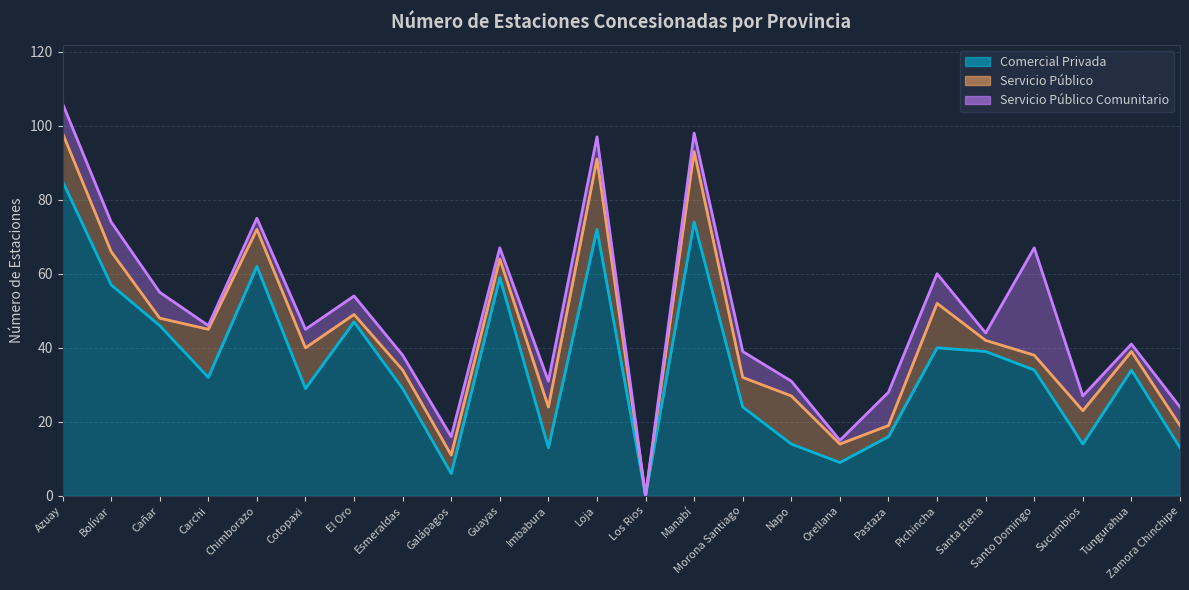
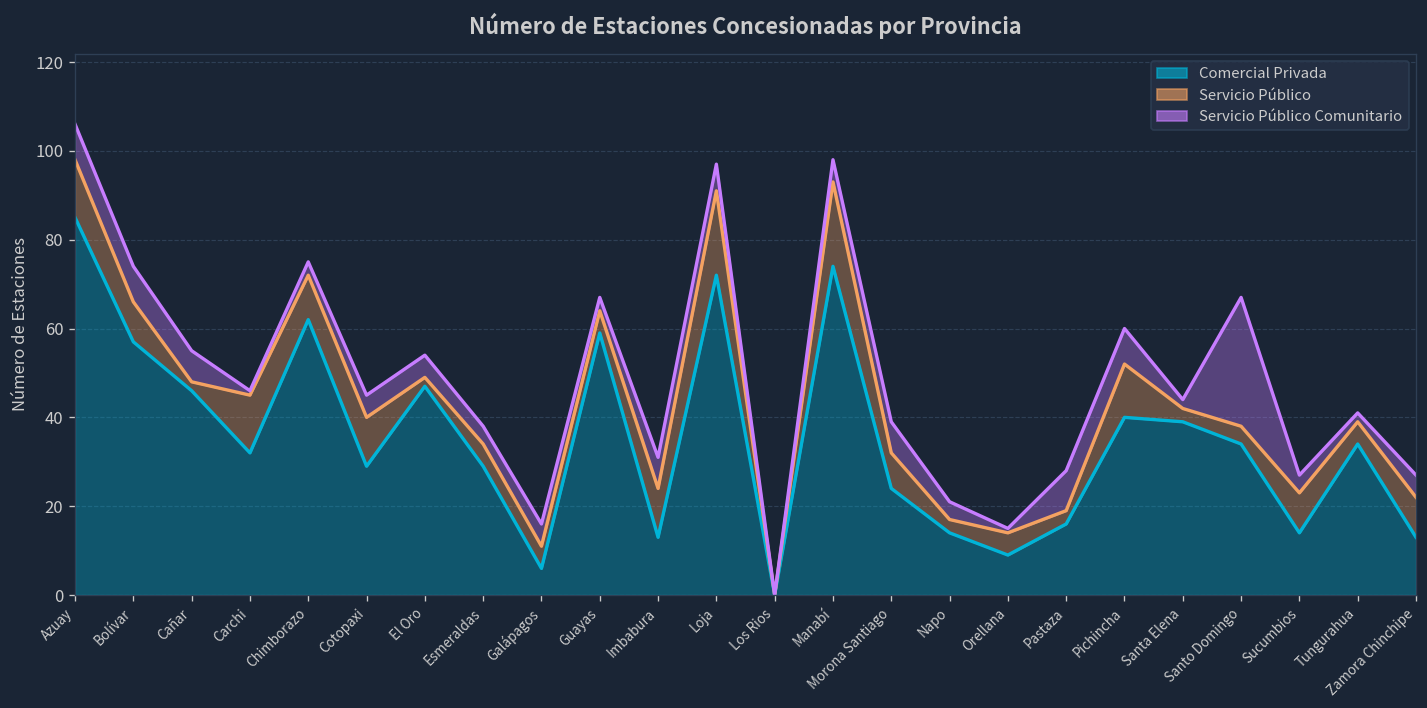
  {
    "Comercial Privada": {
      "Azuay": 85,
      "Bolívar": 57,
      "Cañar": 46,
      "Carchi": 32,
      "Chimborazo": 62,
      "Cotopaxi": 29,
      "El Oro": 47,
      "Esmeraldas": 29,
      "Galápagos": 6,
      "Guayas": 59,
      "Imbabura": 13,
      "Loja": 72,
      "Manabí": 74,
      "Morona Santiago": 24,
      "Napo": 14,
      "Orellana": 9,
      "Pastaza": 16,
      "Pichincha": 40,
      "Santa Elena": 39,
      "Santo Domingo": 34,
      "Sucumbios": 14,
      "Tungurahua": 34,
      "Zamora Chinchipe": 13
    },
    "Servicio Público": {
      "Azuay": 13,
      "Bolívar": 9,
      "Cañar": 2,
      "Carchi": 13,
      "Chimborazo": 10,
      "Cotopaxi": 11,
      "El Oro": 2,
      "Esmeraldas": 5,
      "Galápagos": 5,
      "Guayas": 5,
      "Imbabura": 11,
      "Loja": 19,
      "Manabí": 19,
      "Morona Santiago": 8,
-     "Napo": 13,
+     "Napo": 3,
      "Orellana": 5,
      "Pastaza": 3,
      "Pichincha": 12,
      "Santa Elena": 3,
      "Santo Domingo": 4,
      "Sucumbios": 9,
      "Tungurahua": 5,
-     "Zamora Chinchipe": 6
+     "Zamora Chinchipe": 9
    },
    "Servicio Público Comunitario": {
      "Azuay": 8,
      "Bolívar": 8,
      "Cañar": 7,
      "Carchi": 1,
      "Chimborazo": 3,
      "Cotopaxi": 5,
      "El Oro": 5,
      "Esmeraldas": 4,
      "Galápagos": 5,
      "Guayas": 3,
      "Imbabura": 7,
      "Loja": 6,
      "Manabí": 5,
      "Morona Santiago": 7,
      "Napo": 4,
      "Orellana": 1,
      "Pastaza": 9,
      "Pichincha": 8,
      "Santa Elena": 2,
      "Santo Domingo": 29,
      "Sucumbios": 4,
      "Tungurahua": 2,
      "Zamora Chinchipe": 5
    }
  }
